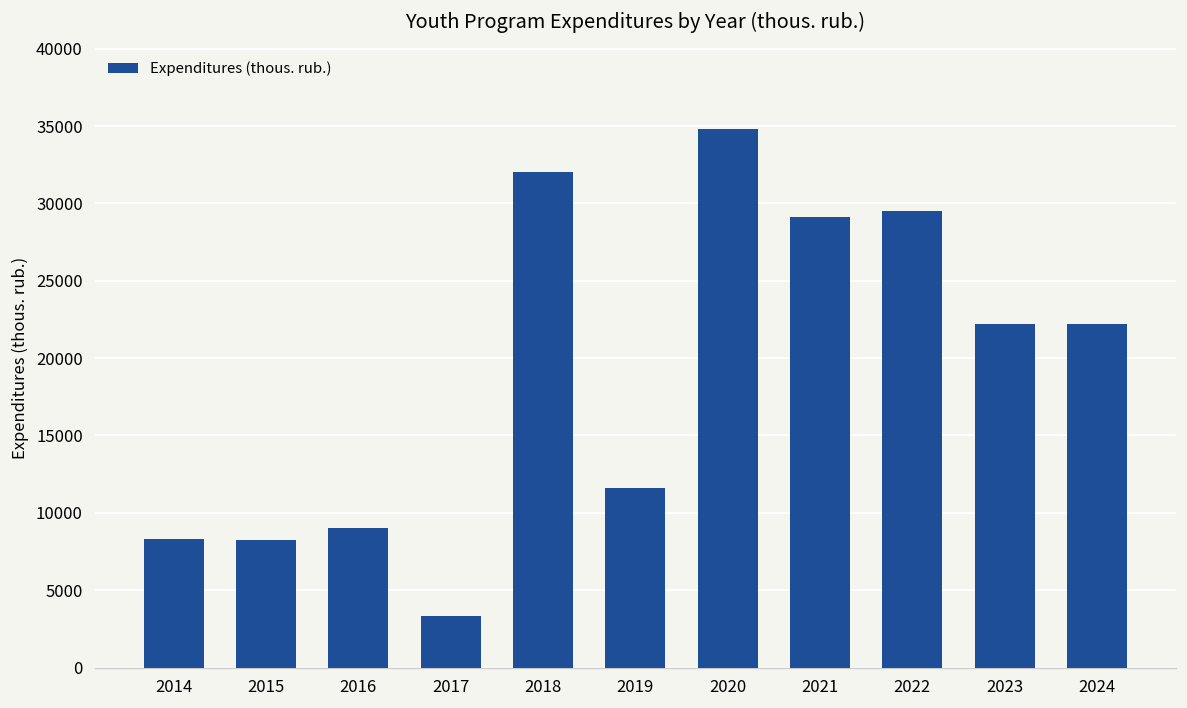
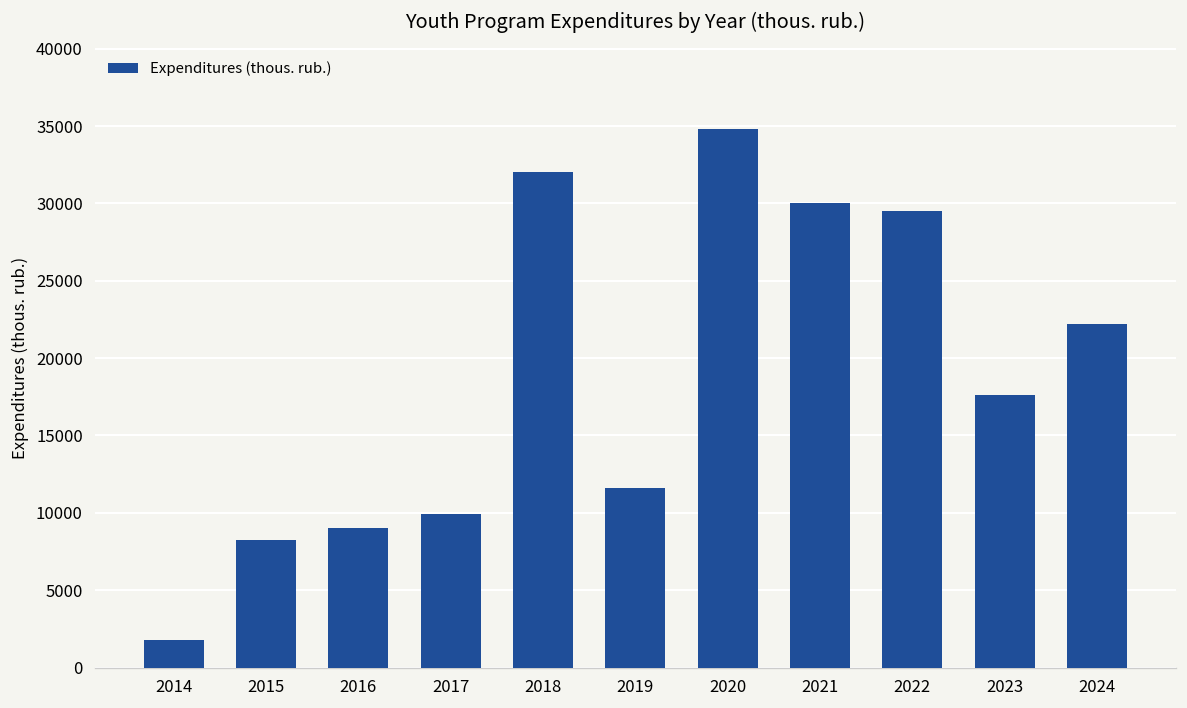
  {
-   "2014": 8300,
+   "2014": 1800,
    "2015": 8200,
    "2016": 9000,
-   "2017": 3400,
+   "2017": 9900,
    "2018": 32000,
    "2019": 11600,
    "2020": 34800,
-   "2021": 29100,
+   "2021": 30000,
    "2022": 29500,
-   "2023": 22200,
+   "2023": 17600,
    "2024": 22200
  }
